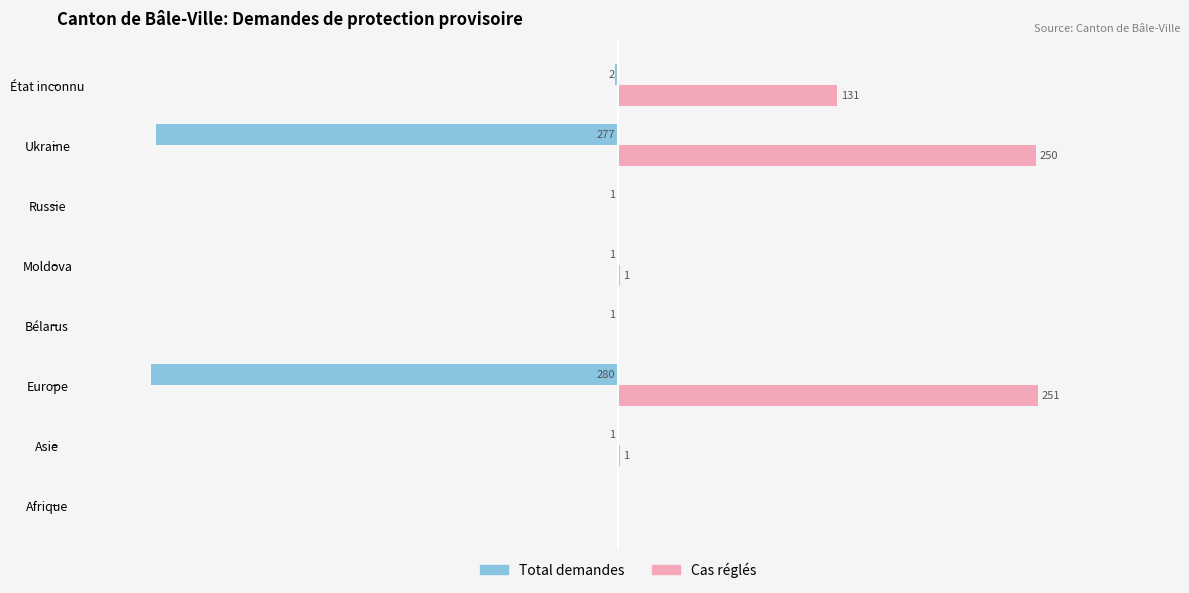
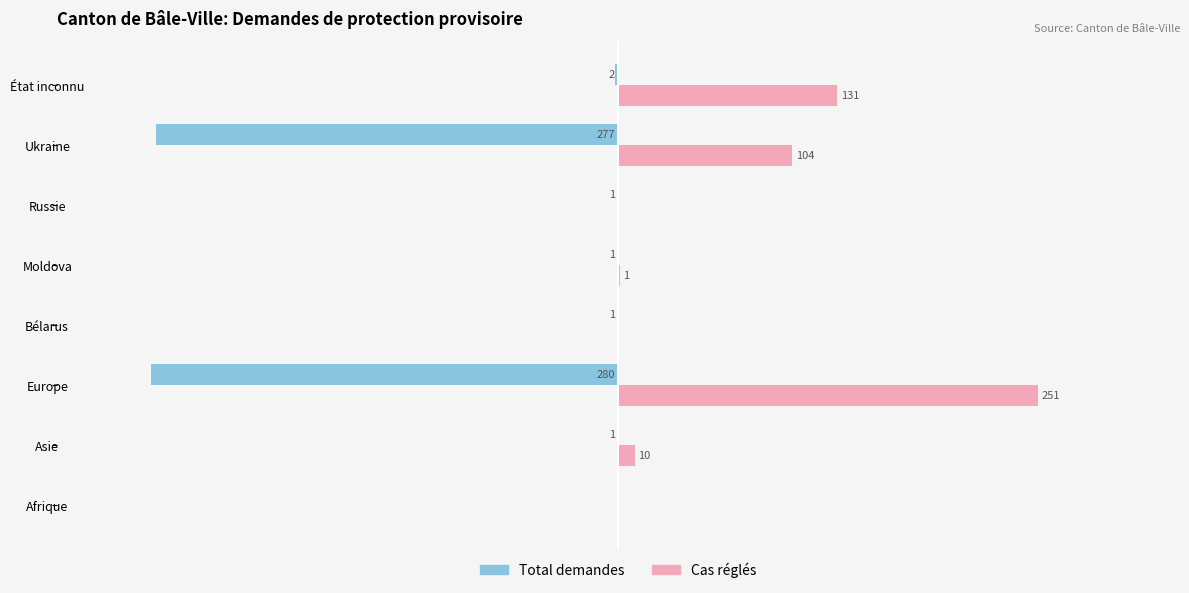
  {
    "Cas réglés": {
      "État inconnu": 131,
-     "Ukraine": 250,
+     "Ukraine": 104,
      "Moldova": 1,
      "Europe": 251,
-     "Asie": 1
+     "Asie": 10
    }
  }
